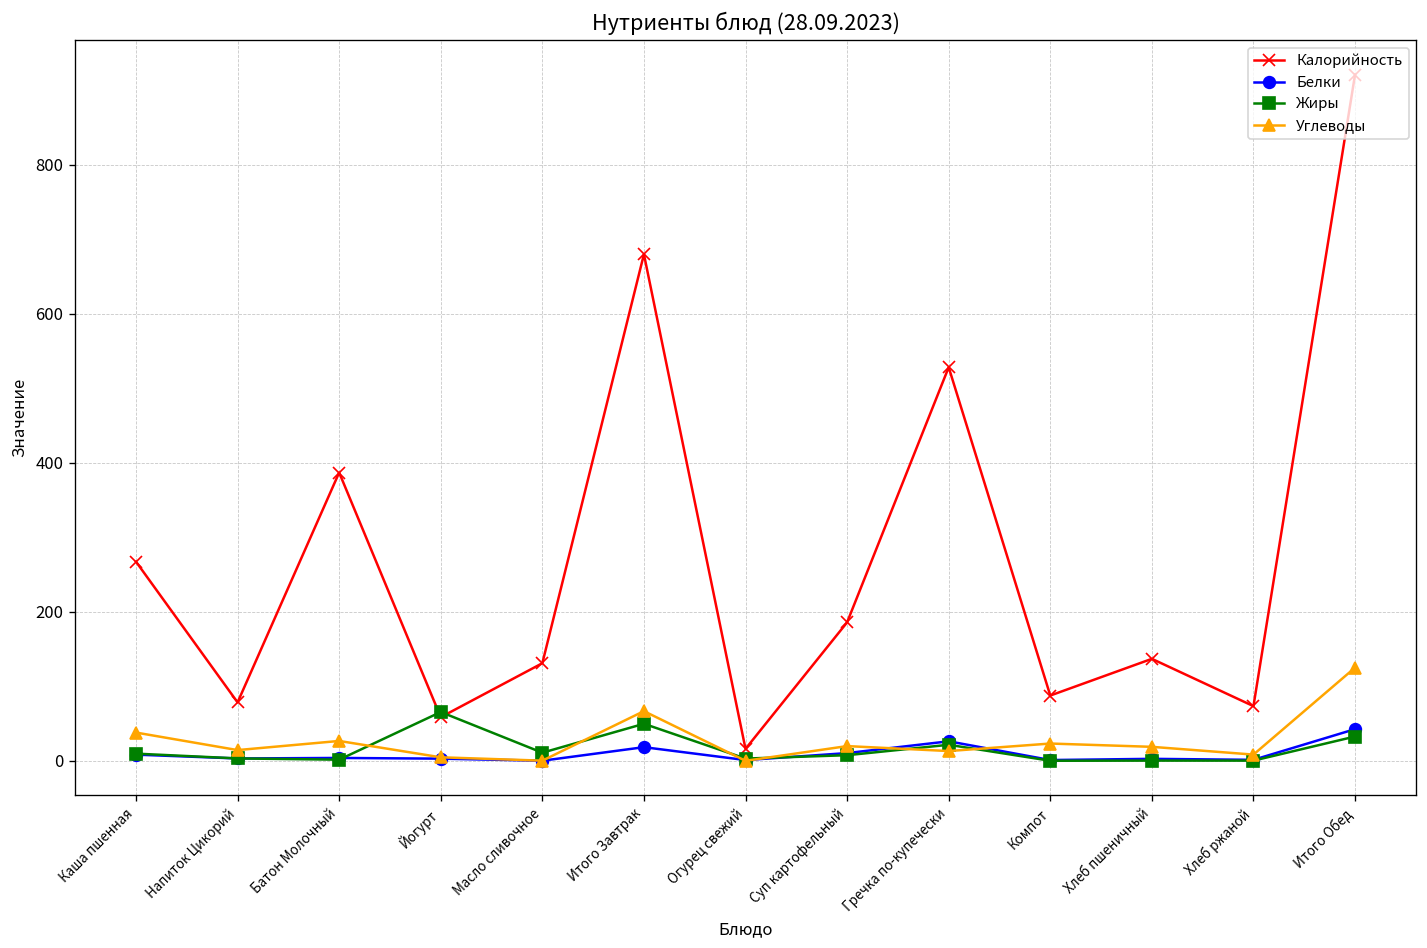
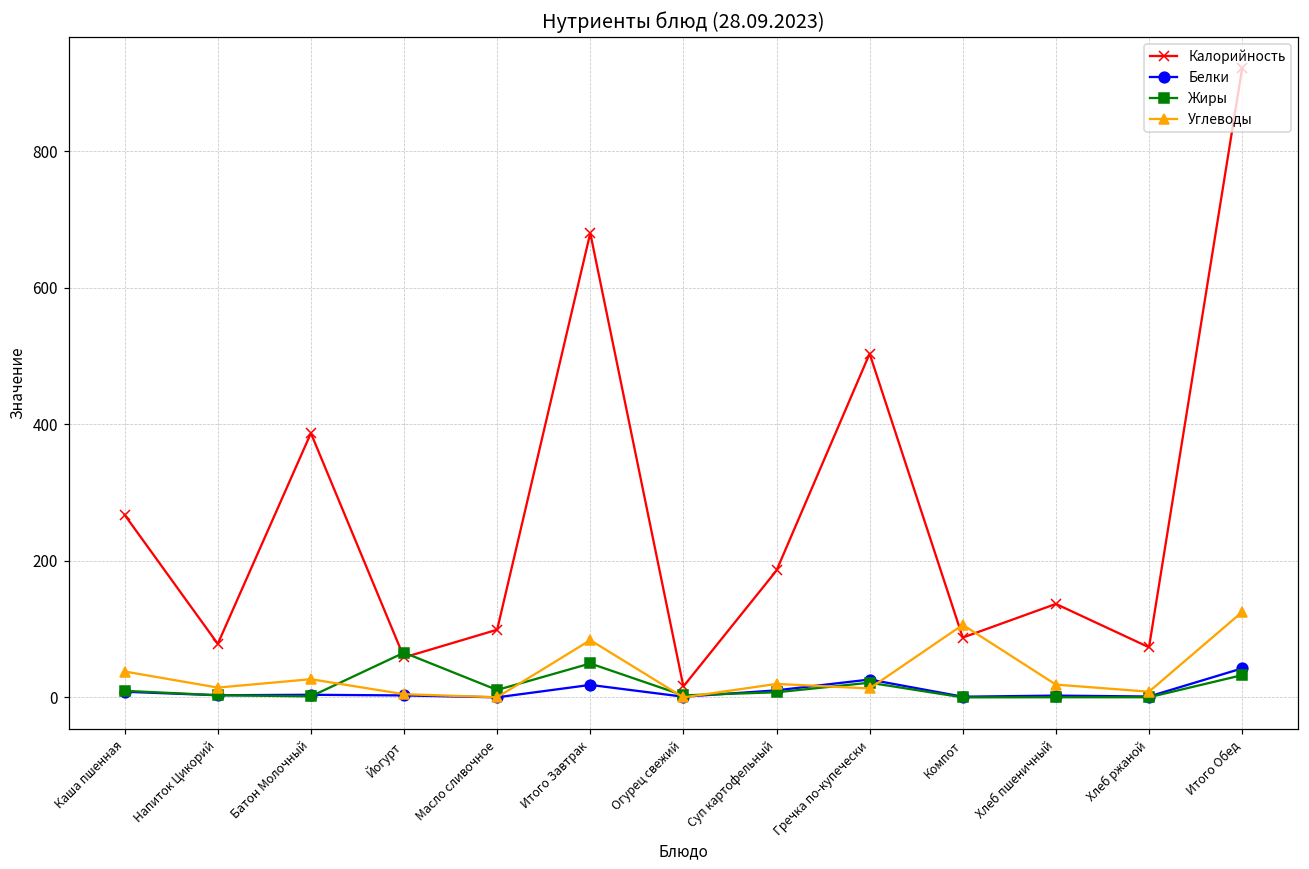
  {
    "Калорийность": {
      "Каша пшенная": 270,
      "Напиток Цикорий": 80,
      "Батон Молочный": 390,
      "Йогурт": 60,
-     "Масло сливочное": 130,
+     "Масло сливочное": 100,
      "Итого Завтрак": 680,
      "Огурец свежий": 20,
      "Суп картофельный": 190,
-     "Гречка по-купечески": 530,
+     "Гречка по-купечески": 500,
      "Компот": 90,
      "Хлеб пшеничный": 140,
      "Хлеб ржаной": 70
    },
    "Белки": {
      "Итого Завтрак": 20,
      "Гречка по-купечески": 30,
      "Итого Обед": 40
    },
    "Жиры": {
      "Йогурт": 70,
      "Масло сливочное": 10,
      "Итого Завтрак": 50,
      "Гречка по-купечески": 20,
      "Итого Обед": 30
    },
    "Углеводы": {
      "Каша пшенная": 40,
      "Напиток Цикорий": 10,
      "Батон Молочный": 30,
-     "Итого Завтрак": 70,
+     "Итого Завтрак": 80,
      "Суп картофельный": 20,
      "Гречка по-купечески": 10,
-     "Компот": 20,
+     "Компот": 110,
      "Хлеб пшеничный": 20,
      "Хлеб ржаной": 10,
      "Итого Обед": 130
    }
  }
